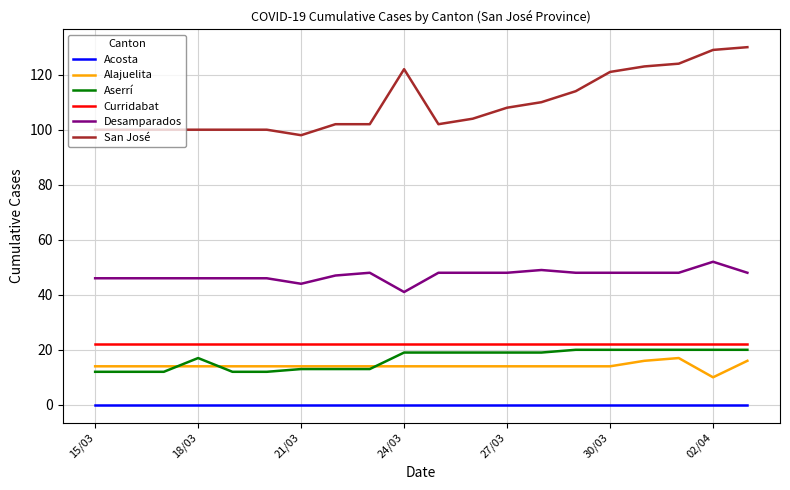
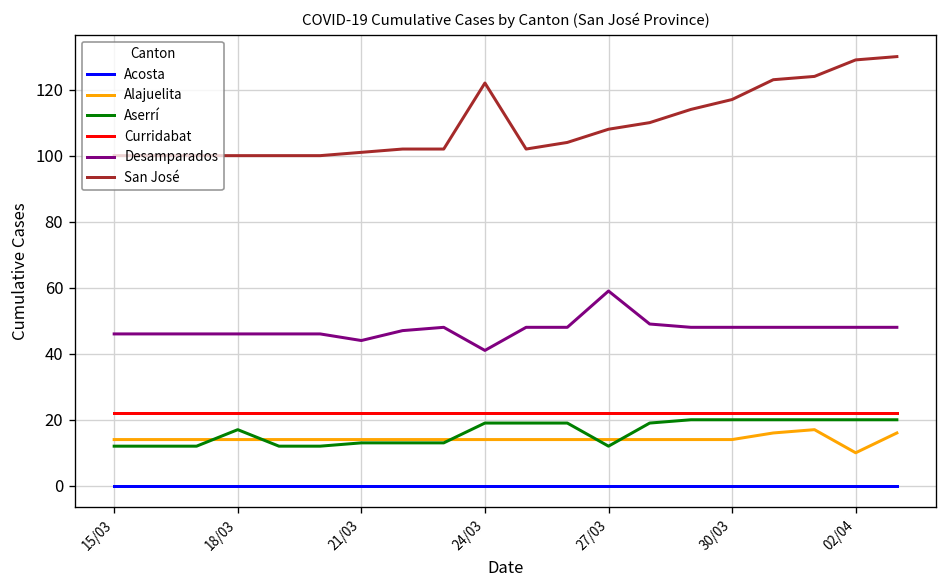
  {
    "Acosta": {
      "15/03": 0,
      "18/03": 0,
      "21/03": 0,
      "24/03": 0,
      "27/03": 0,
      "30/03": 0,
      "02/04": 0
    },
    "Alajuelita": {
      "15/03": 14,
      "18/03": 14,
      "21/03": 14,
      "24/03": 14,
      "27/03": 14,
      "30/03": 14,
      "02/04": 10
    },
    "Aserrí": {
      "15/03": 12,
      "18/03": 17,
      "21/03": 13,
      "24/03": 19,
-     "27/03": 19,
+     "27/03": 12,
      "30/03": 20,
      "02/04": 20
    },
    "Curridabat": {
      "15/03": 22,
      "18/03": 22,
      "21/03": 22,
      "24/03": 22,
      "27/03": 22,
      "30/03": 22,
      "02/04": 22
    },
    "Desamparados": {
      "15/03": 46,
      "18/03": 46,
      "21/03": 44,
      "24/03": 41,
-     "27/03": 48,
+     "27/03": 59,
      "30/03": 48,
-     "02/04": 52
+     "02/04": 48
    },
    "San José": {
      "18/03": 100,
-     "21/03": 98,
+     "21/03": 101,
      "24/03": 122,
      "27/03": 108,
-     "30/03": 121,
+     "30/03": 117,
      "02/04": 129
    }
  }
